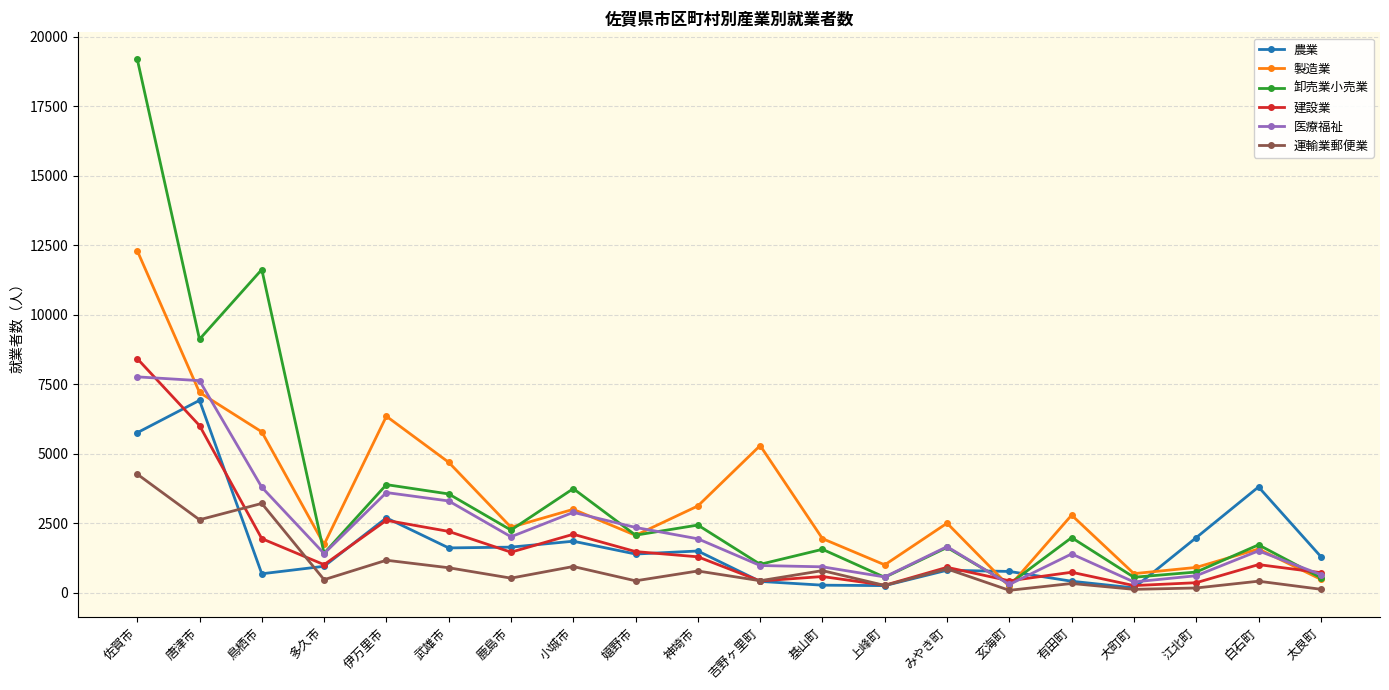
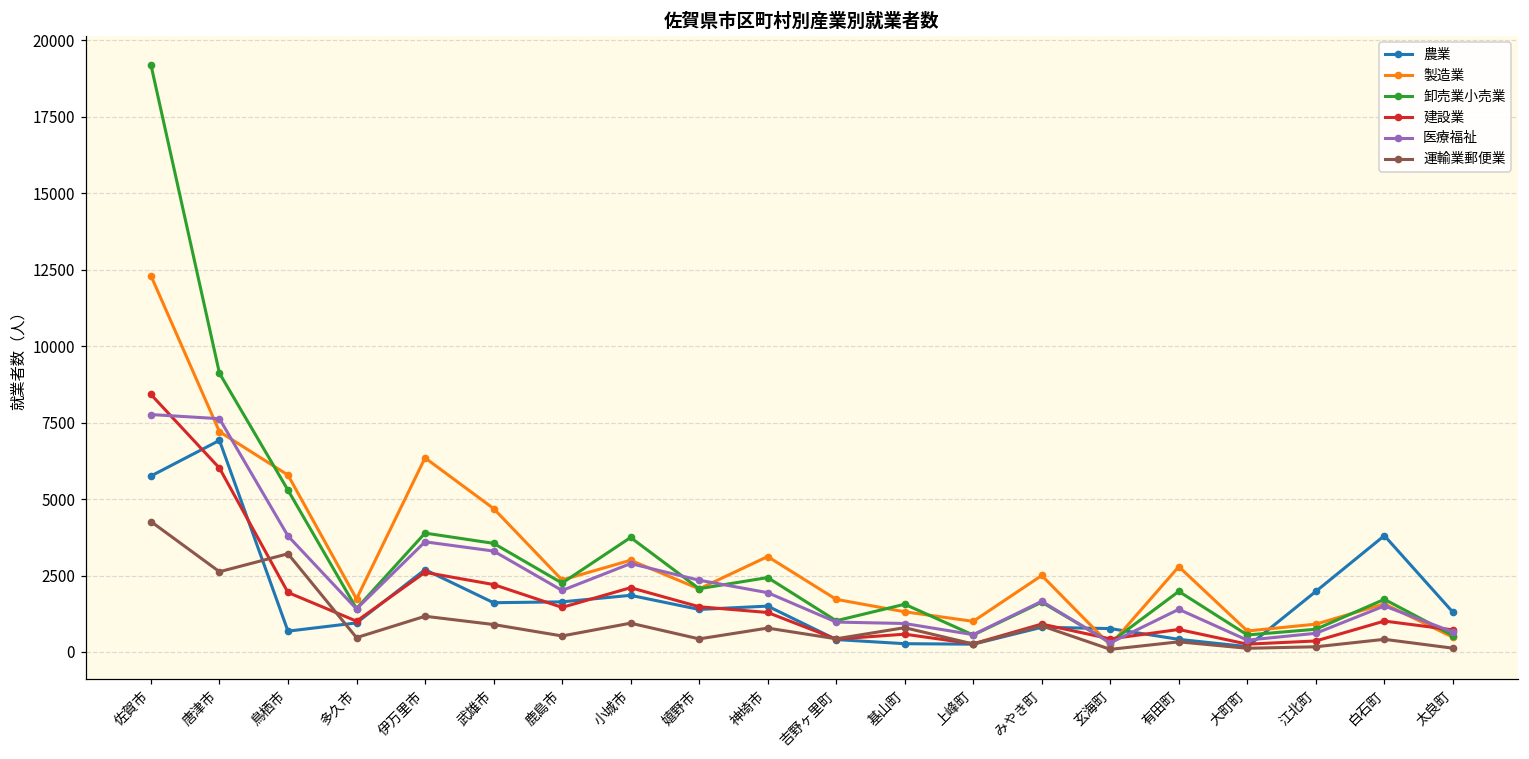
  {
    "農業": {
      "佐賀市": 5800,
      "唐津市": 6900,
      "鳥栖市": 700,
      "武雄市": 1600,
      "鹿島市": 1600,
      "小城市": 1900,
      "神埼市": 1500,
      "基山町": 300,
      "玄海町": 800,
      "江北町": 2000,
      "白石町": 3800,
      "太良町": 1300
    },
    "製造業": {
      "佐賀市": 12300,
      "唐津市": 7200,
      "鳥栖市": 5800,
      "多久市": 1700,
      "伊万里市": 6300,
      "武雄市": 4700,
      "鹿島市": 2400,
      "小城市": 3000,
      "神埼市": 3100,
-     "吉野ヶ里町": 5300,
-     "基山町": 1900,
+     "吉野ヶ里町": 1700,
+     "基山町": 1300,
      "上峰町": 1000,
      "みやき町": 2500,
      "有田町": 2800,
      "大町町": 700,
      "江北町": 900
    },
    "卸売業小売業": {
      "佐賀市": 19200,
      "唐津市": 9100,
-     "鳥栖市": 11600,
+     "鳥栖市": 5300,
      "伊万里市": 3900,
      "武雄市": 3600,
      "鹿島市": 2300,
      "小城市": 3700,
      "神埼市": 2400,
      "基山町": 1600,
      "有田町": 2000,
      "大町町": 600,
      "江北町": 700,
      "白石町": 1700
    },
    "建設業": {
      "佐賀市": 8400,
      "唐津市": 6000,
      "鳥栖市": 1900,
      "武雄市": 2200,
      "鹿島市": 1500,
      "小城市": 2100,
      "神埼市": 1300,
      "基山町": 600,
      "玄海町": 400,
      "有田町": 700,
      "江北町": 400,
      "白石町": 1000
    },
    "医療福祉": {
      "佐賀市": 7800,
      "唐津市": 7600,
      "鳥栖市": 3800,
      "伊万里市": 3600,
      "武雄市": 3300,
      "鹿島市": 2000,
      "小城市": 2900,
      "嬉野市": 2300,
      "神埼市": 1900,
      "基山町": 900,
      "有田町": 1400,
      "大町町": 400,
      "江北町": 600
    },
    "運輸業郵便業": {
      "佐賀市": 4300,
      "唐津市": 2600,
      "鳥栖市": 3200,
      "多久市": 500,
      "伊万里市": 1200,
      "武雄市": 900,
      "鹿島市": 500,
      "小城市": 900,
      "嬉野市": 400,
      "神埼市": 800,
      "基山町": 800,
      "玄海町": 100,
      "江北町": 200,
      "白石町": 400,
      "太良町": 100
    }
  }
